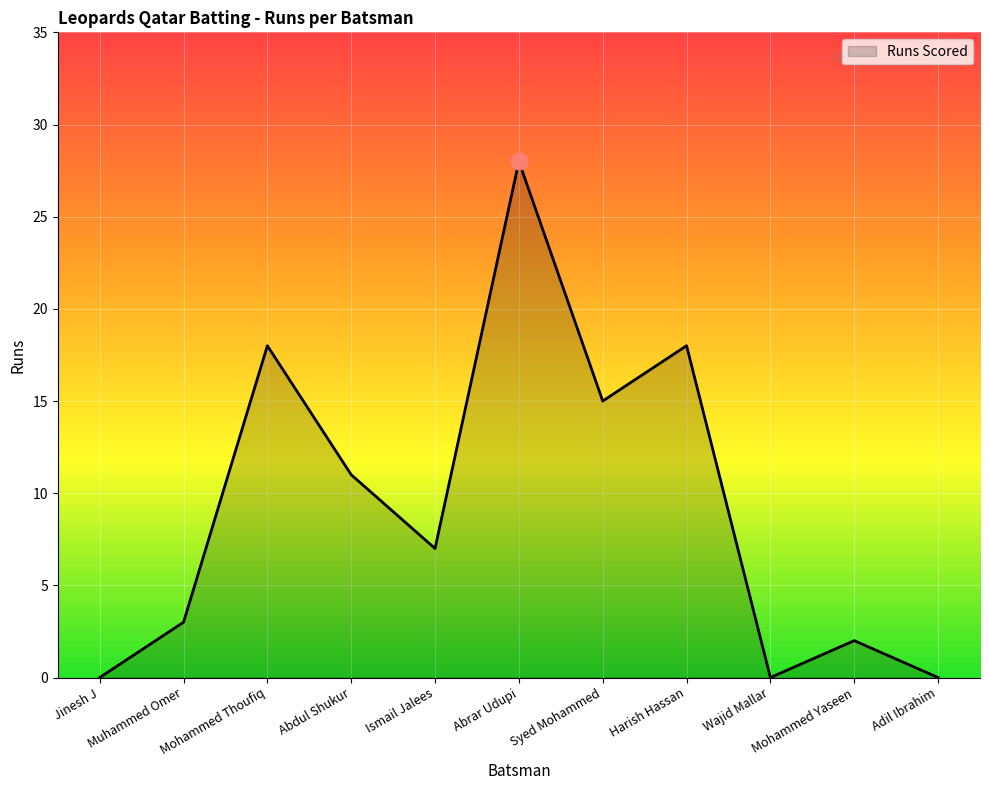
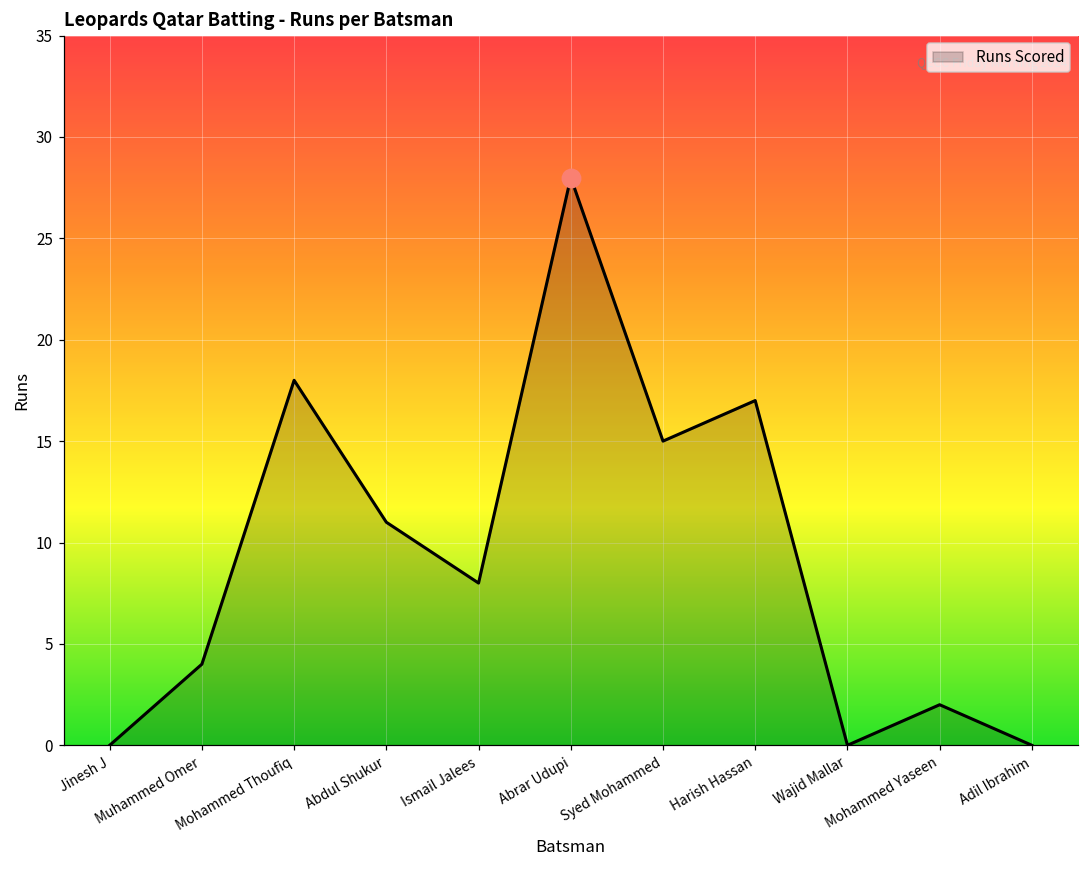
  {
    "Runs Scored": {
      "Jinesh J": 0,
-     "Muhammed Omer": 3,
+     "Muhammed Omer": 4,
      "Mohammed Thoufiq": 18,
      "Abdul Shukur": 11,
-     "Ismail Jalees": 7,
+     "Ismail Jalees": 8,
      "Syed Mohammed": 15,
-     "Harish Hassan": 18,
+     "Harish Hassan": 17,
      "Wajid Mallar": 0,
      "Mohammed Yaseen": 2,
      "Adil Ibrahim": 0
    }
  }
